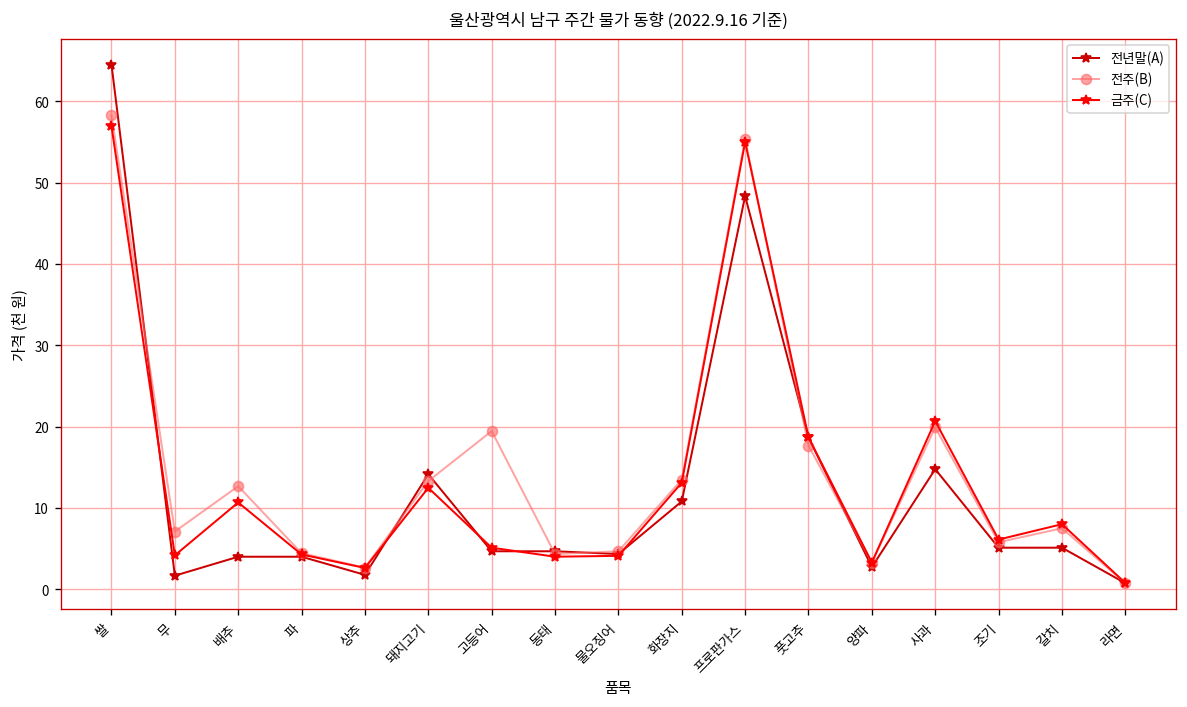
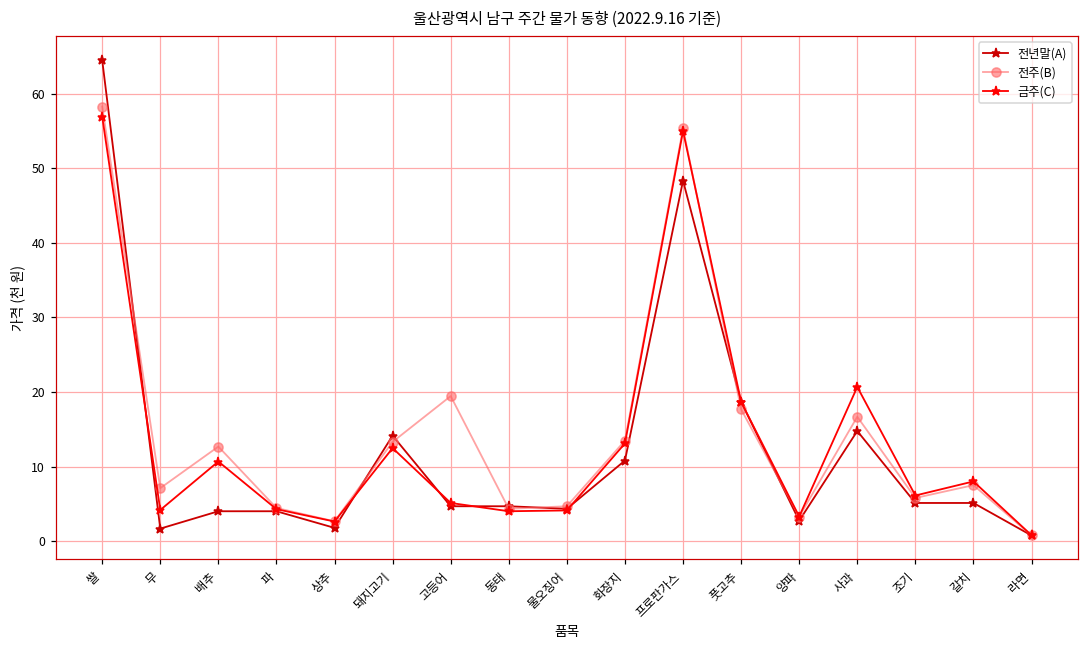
  {
    "전주(B)": {
      "쌀": 58,
      "무": 7,
      "배추": 13,
      "돼지고기": 13,
      "고등어": 19,
      "풋고추": 18,
-     "사과": 20,
+     "사과": 17,
      "갈치": 8
    }
  }
